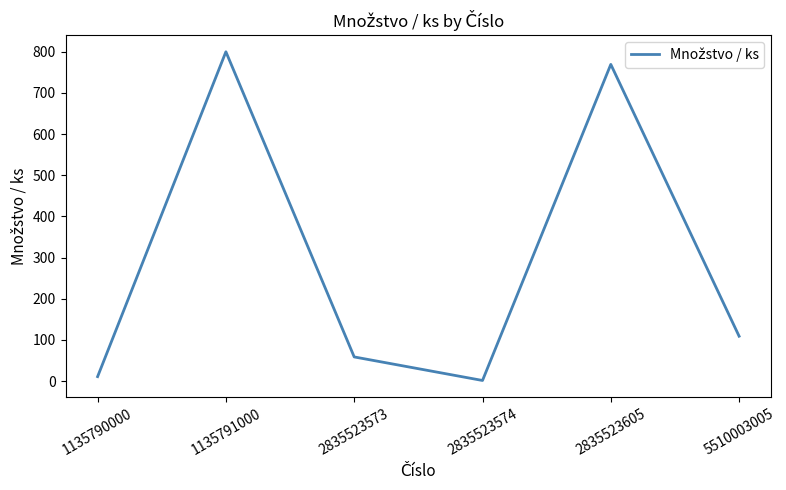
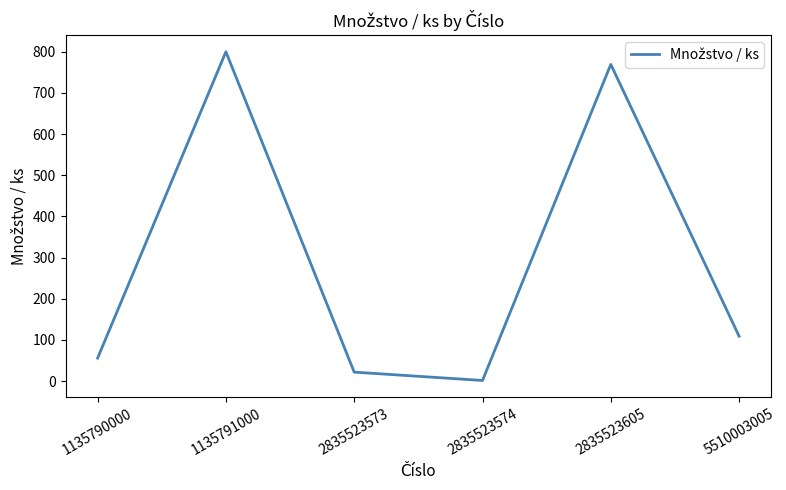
  {
-   "1135790000": 10,
+   "1135790000": 60,
    "1135791000": 800,
-   "2835523573": 60,
+   "2835523573": 20,
    "2835523574": 0,
    "2835523605": 770,
    "5510003005": 110
  }
